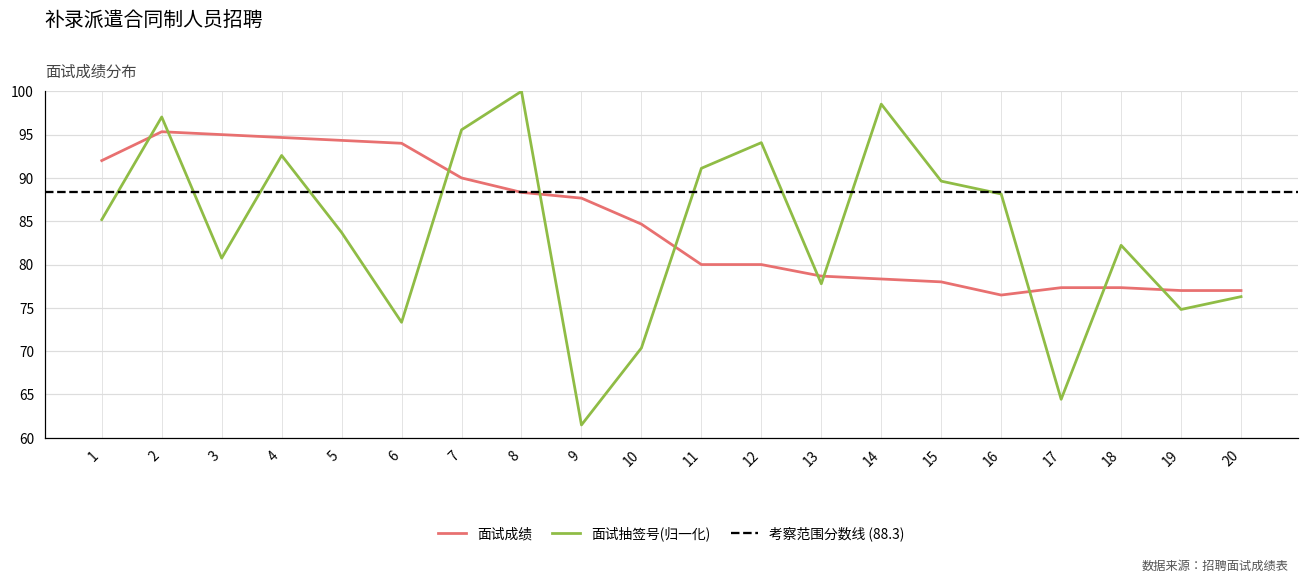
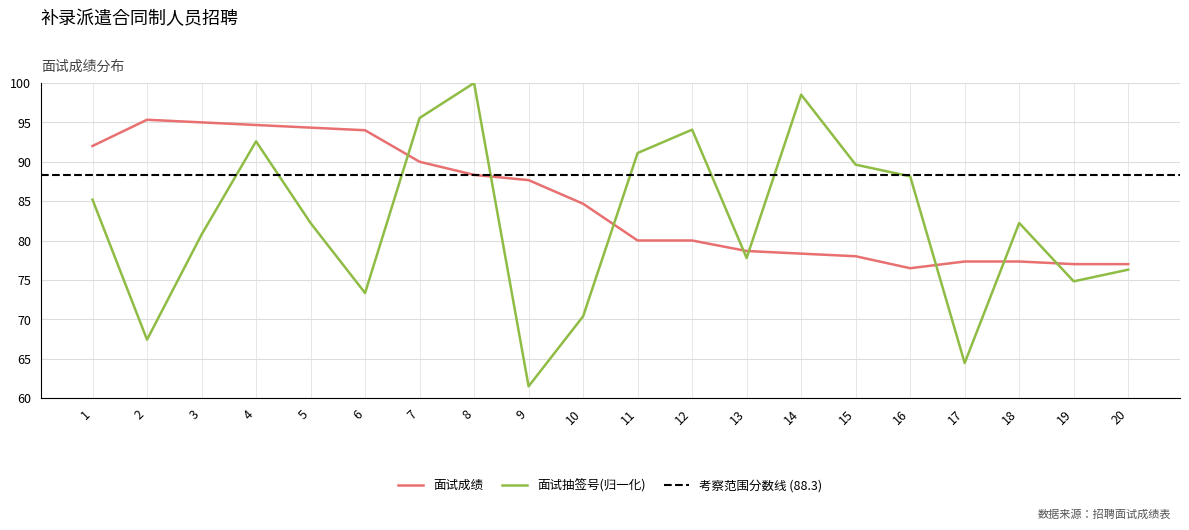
  {
    "面试成绩": {
      "1": 92,
      "2": 95,
      "3": 95,
      "4": 95,
      "5": 94,
      "6": 94,
      "7": 90,
      "8": 88,
      "9": 88,
      "10": 85,
      "11": 80,
      "12": 80,
      "13": 79,
      "14": 78,
      "15": 78,
      "16": 76,
      "17": 77,
      "18": 77,
      "19": 77,
      "20": 77
    },
    "面试抽签号(归一化)": {
      "1": 85,
-     "2": 97,
+     "2": 67,
      "3": 81,
      "4": 93,
-     "5": 84,
+     "5": 82,
      "6": 73,
      "7": 96,
      "8": 100,
      "9": 61,
      "10": 70,
      "11": 91,
      "12": 94,
      "13": 78,
      "14": 99,
      "15": 90,
      "16": 88,
      "17": 64,
      "18": 82,
      "19": 75,
      "20": 76
    }
  }
